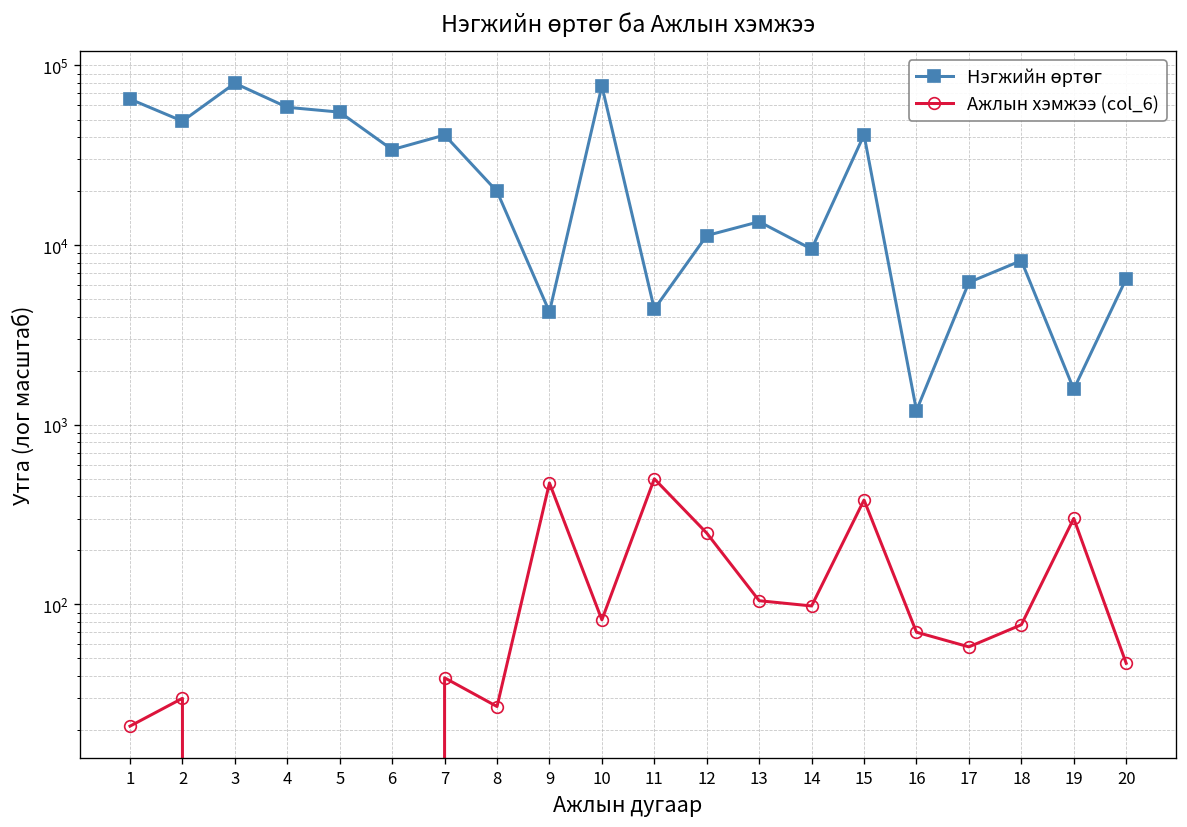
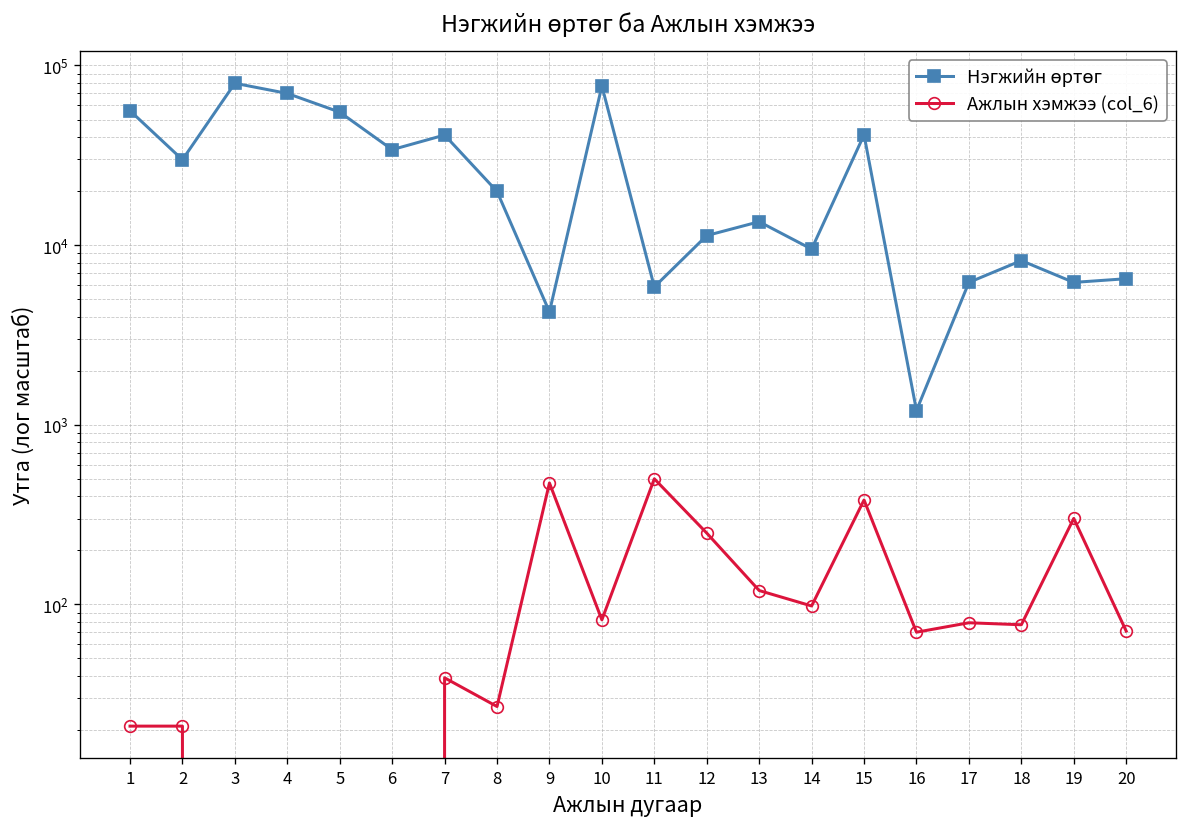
  {
    "Нэгжийн өртөг": {
-     "1": 65000,
-     "2": 49000,
+     "1": 56000,
+     "2": 30000,
      "3": 80000,
-     "4": 59000,
+     "4": 70000,
      "5": 55000,
      "6": 34000,
      "7": 41000,
      "8": 20000,
      "9": 4300,
      "10": 80000,
-     "11": 4400,
+     "11": 5900,
      "12": 11000,
      "13": 14000,
      "14": 10000,
      "15": 41000,
      "16": 1200,
      "17": 6200,
      "18": 8000,
-     "19": 1600,
+     "19": 6200,
      "20": 6500
    },
    "Ажлын хэмжээ (col_6)": {
      "1": 21,
-     "2": 30,
+     "2": 21,
      "7": 39,
      "8": 27,
      "9": 470,
      "10": 80,
      "11": 500,
      "12": 250,
-     "13": 100,
+     "13": 120,
      "14": 100,
      "15": 380,
      "16": 70,
-     "17": 58,
+     "17": 80,
      "18": 80,
      "19": 300,
-     "20": 47
+     "20": 70
    }
  }
